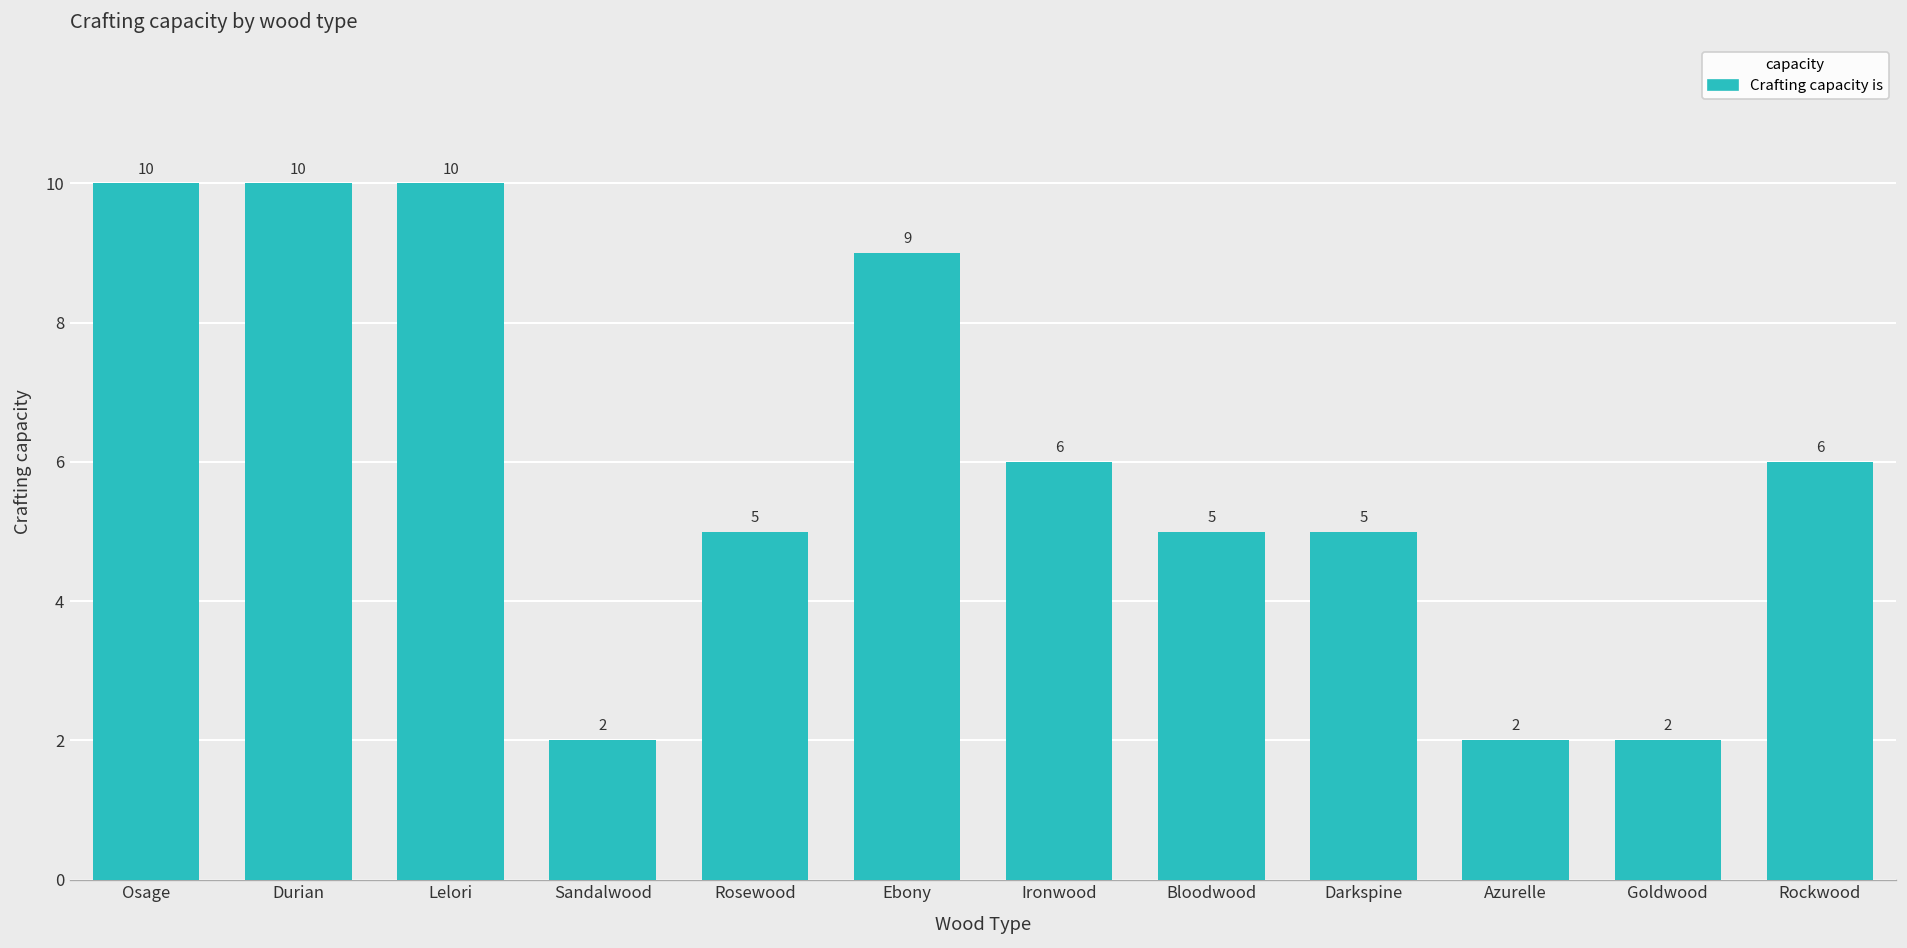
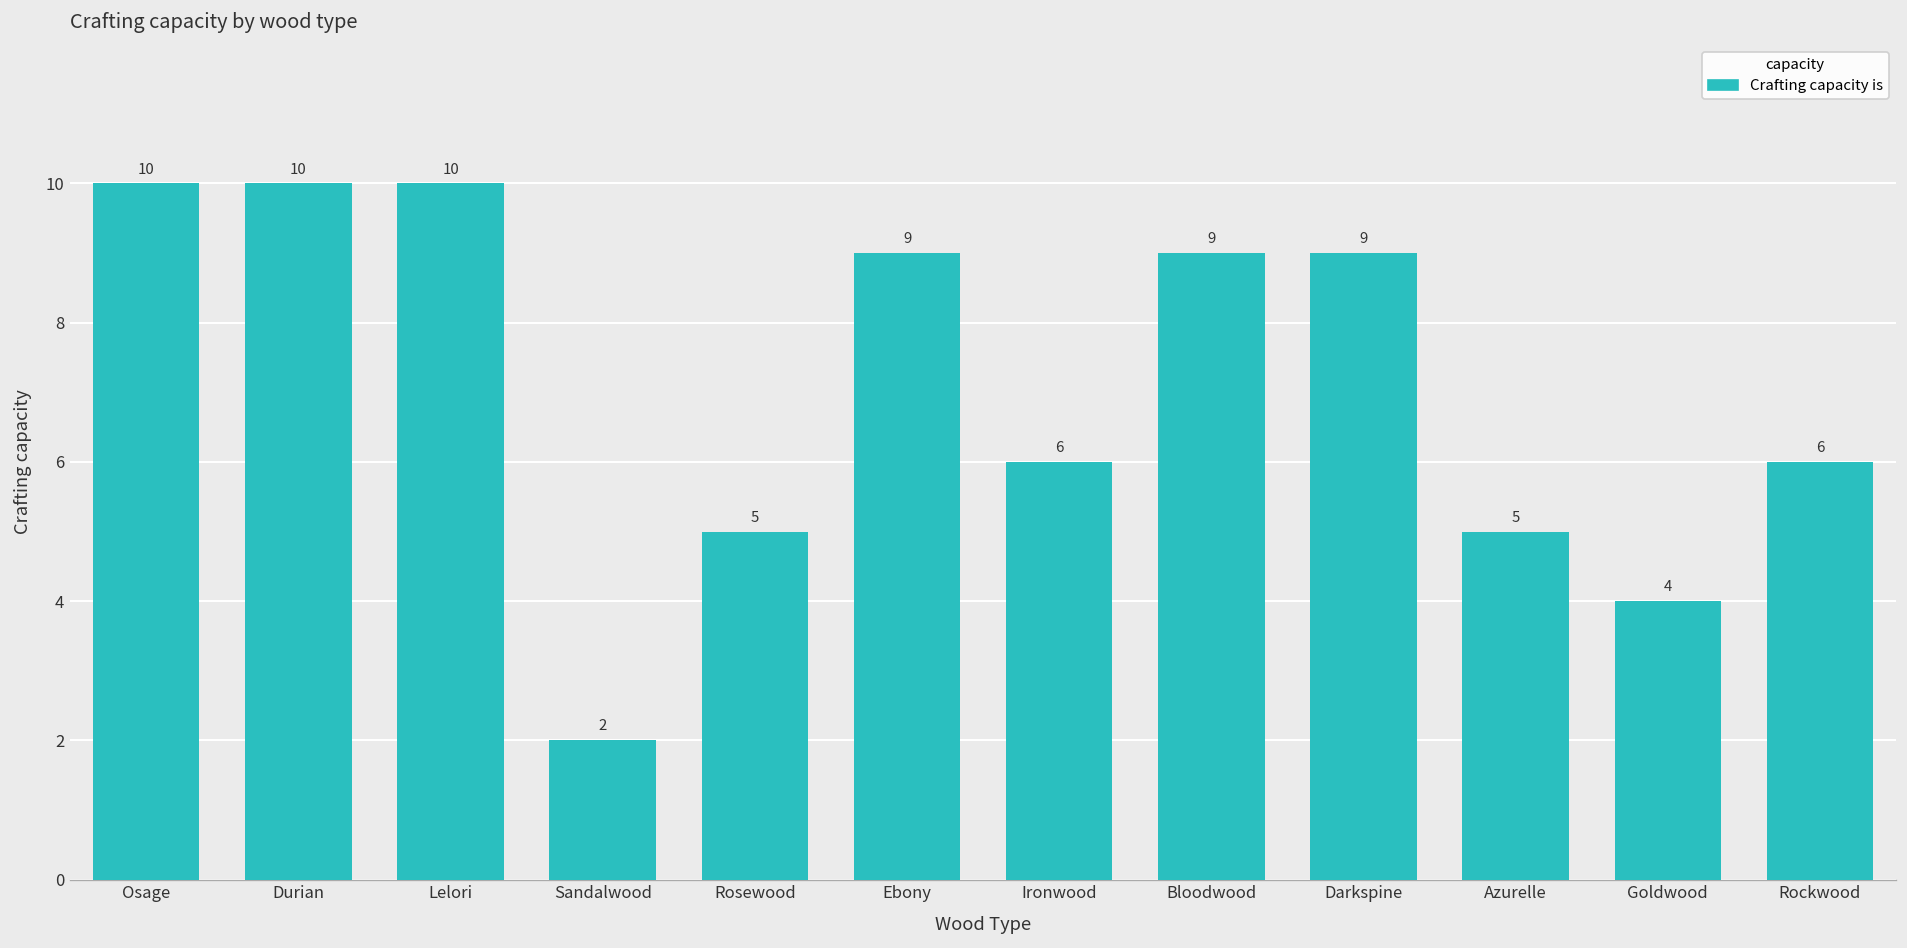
  {
    "Osage": 10,
    "Durian": 10,
    "Lelori": 10,
    "Sandalwood": 2,
    "Rosewood": 5,
    "Ebony": 9,
    "Ironwood": 6,
-   "Bloodwood": 5,
-   "Darkspine": 5,
-   "Azurelle": 2,
-   "Goldwood": 2,
+   "Bloodwood": 9,
+   "Darkspine": 9,
+   "Azurelle": 5,
+   "Goldwood": 4,
    "Rockwood": 6
  }
